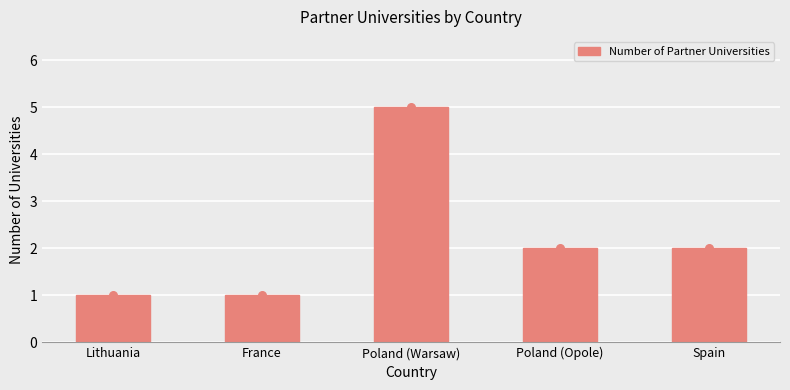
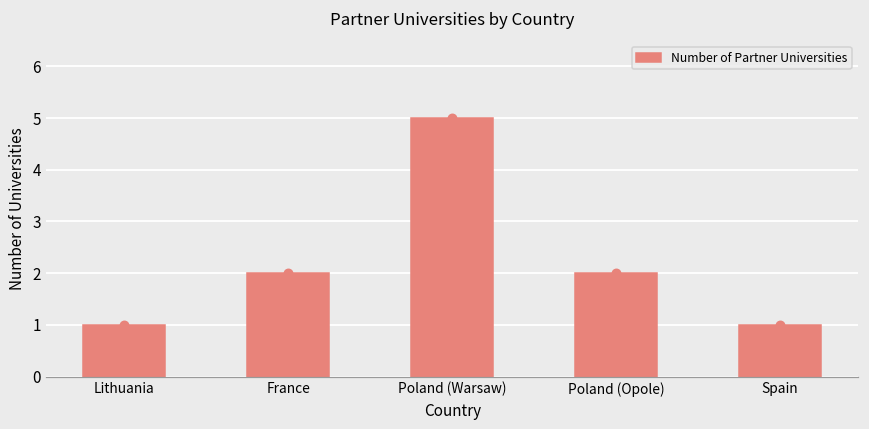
  {
    "Lithuania": 1,
-   "France": 1,
+   "France": 2,
    "Poland (Warsaw)": 5,
    "Poland (Opole)": 2,
-   "Spain": 2
+   "Spain": 1
  }
